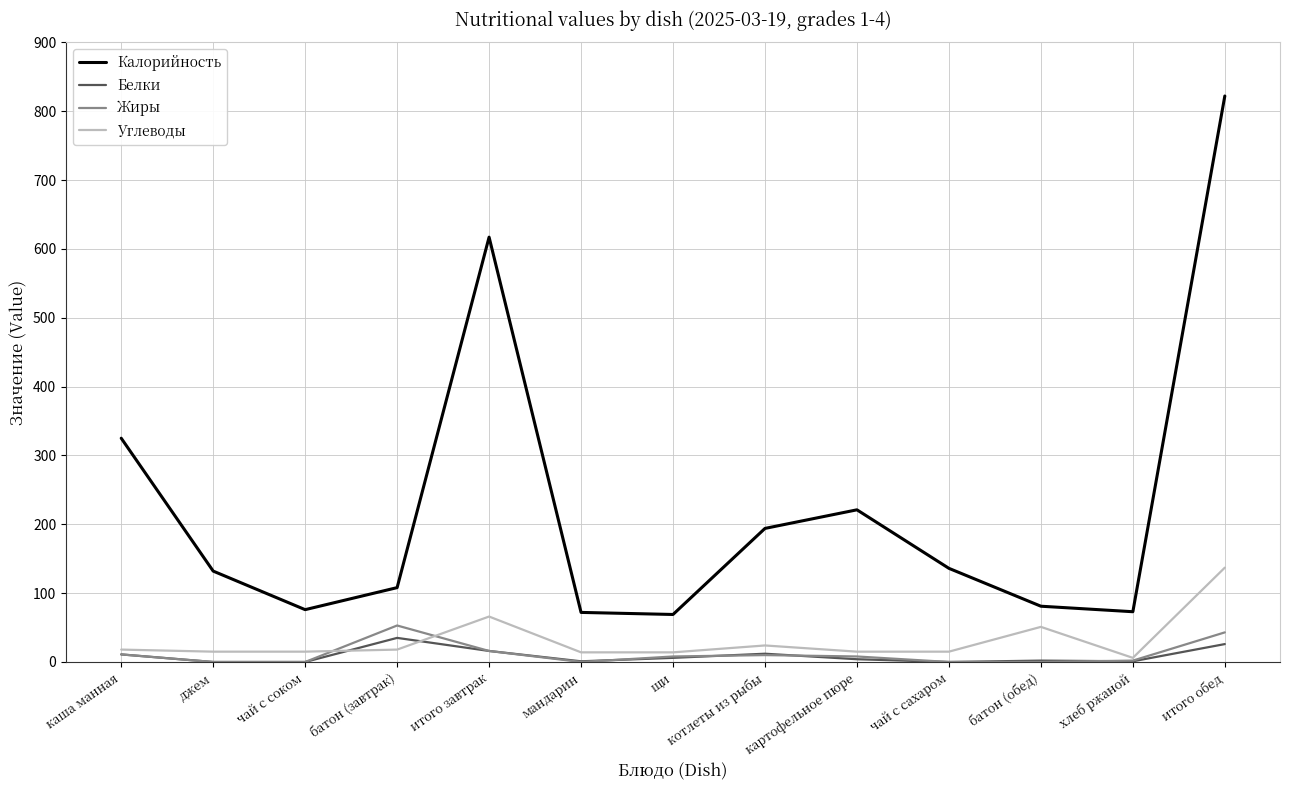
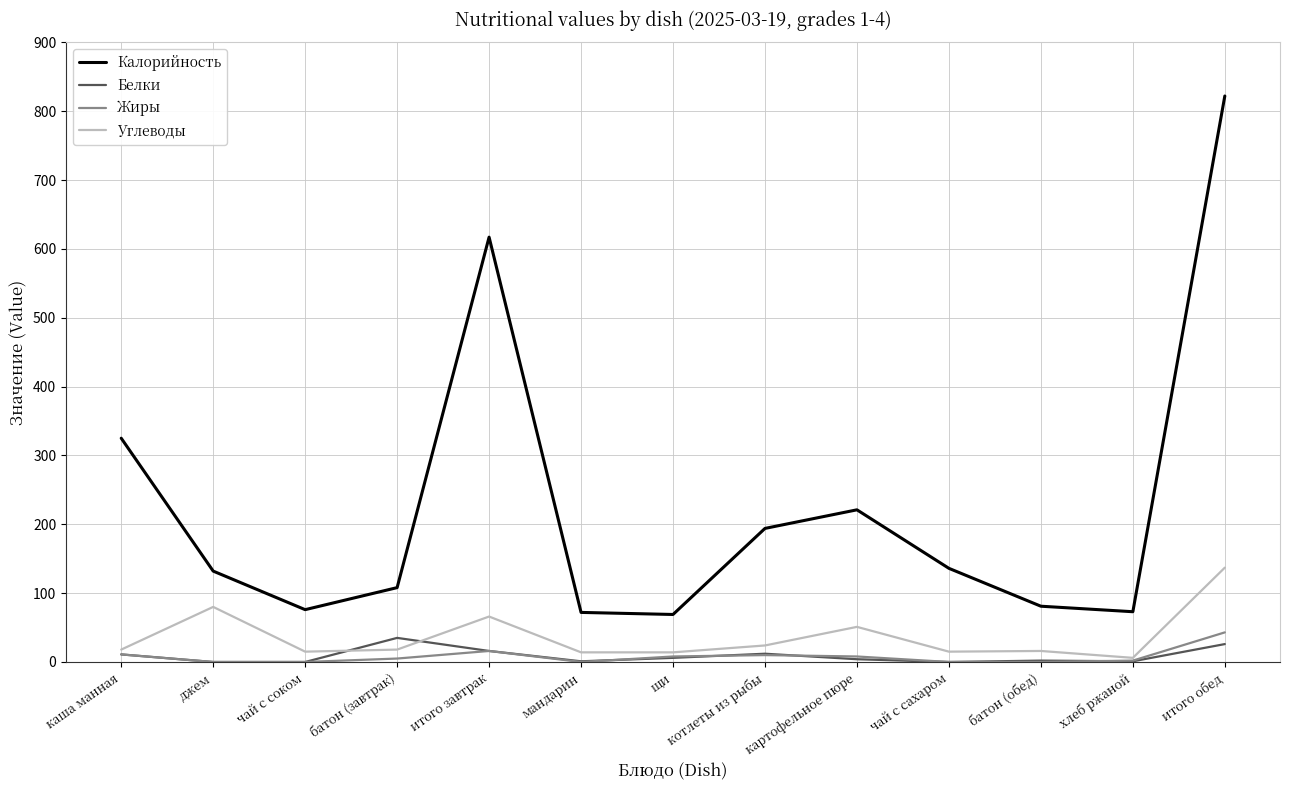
  {
    "Калорийность": {
      "каша манная": 330,
      "джем": 130,
      "чай с соком": 80,
      "батон (завтрак)": 110,
      "итого завтрак": 620,
      "мандарин": 70,
      "щи": 70,
      "котлеты из рыбы": 190,
      "картофельное пюре": 220,
      "чай с сахаром": 140,
      "батон (обед)": 80,
      "хлеб ржаной": 70,
      "итого обед": 820
    },
    "Белки": {
      "батон (завтрак)": 40,
      "картофельное пюре": 0,
      "итого обед": 30
    },
    "Жиры": {
-     "батон (завтрак)": 50,
+     "батон (завтрак)": 10,
      "картофельное пюре": 10,
      "итого обед": 40
    },
    "Углеводы": {
      "каша манная": 20,
-     "джем": 20,
+     "джем": 80,
      "чай с соком": 20,
      "батон (завтрак)": 20,
      "итого завтрак": 70,
      "мандарин": 10,
      "щи": 10,
      "котлеты из рыбы": 20,
-     "картофельное пюре": 20,
+     "картофельное пюре": 50,
      "чай с сахаром": 20,
-     "батон (обед)": 50,
+     "батон (обед)": 20,
      "хлеб ржаной": 10,
      "итого обед": 140
    }
  }
